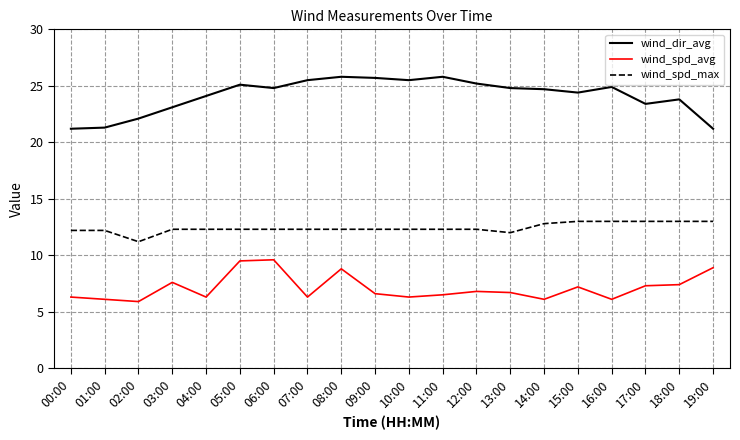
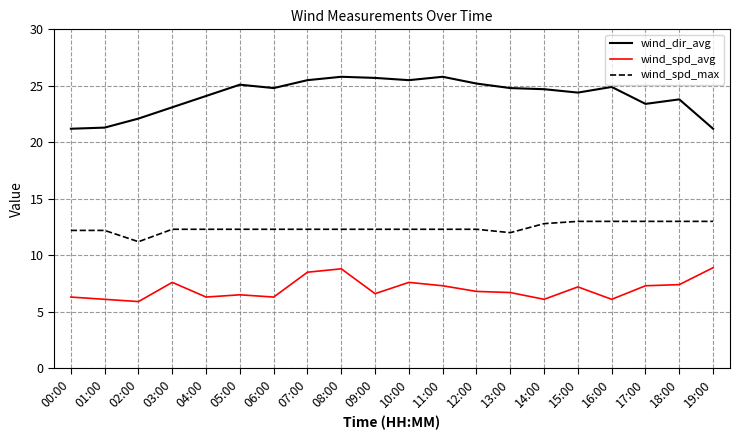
  {
    "wind_spd_avg": {
      "00:00": 6.3,
      "01:00": 6.1,
      "02:00": 5.9,
      "03:00": 7.6,
      "04:00": 6.3,
-     "05:00": 9.5,
-     "06:00": 9.6,
-     "07:00": 6.3,
+     "05:00": 6.5,
+     "06:00": 6.3,
+     "07:00": 8.5,
      "08:00": 8.8,
      "09:00": 6.6,
-     "10:00": 6.3,
-     "11:00": 6.5,
+     "10:00": 7.6,
+     "11:00": 7.3,
      "12:00": 6.8,
      "13:00": 6.7,
      "14:00": 6.1,
      "15:00": 7.2,
      "16:00": 6.1,
      "17:00": 7.3,
      "18:00": 7.4,
      "19:00": 8.9
    }
  }
